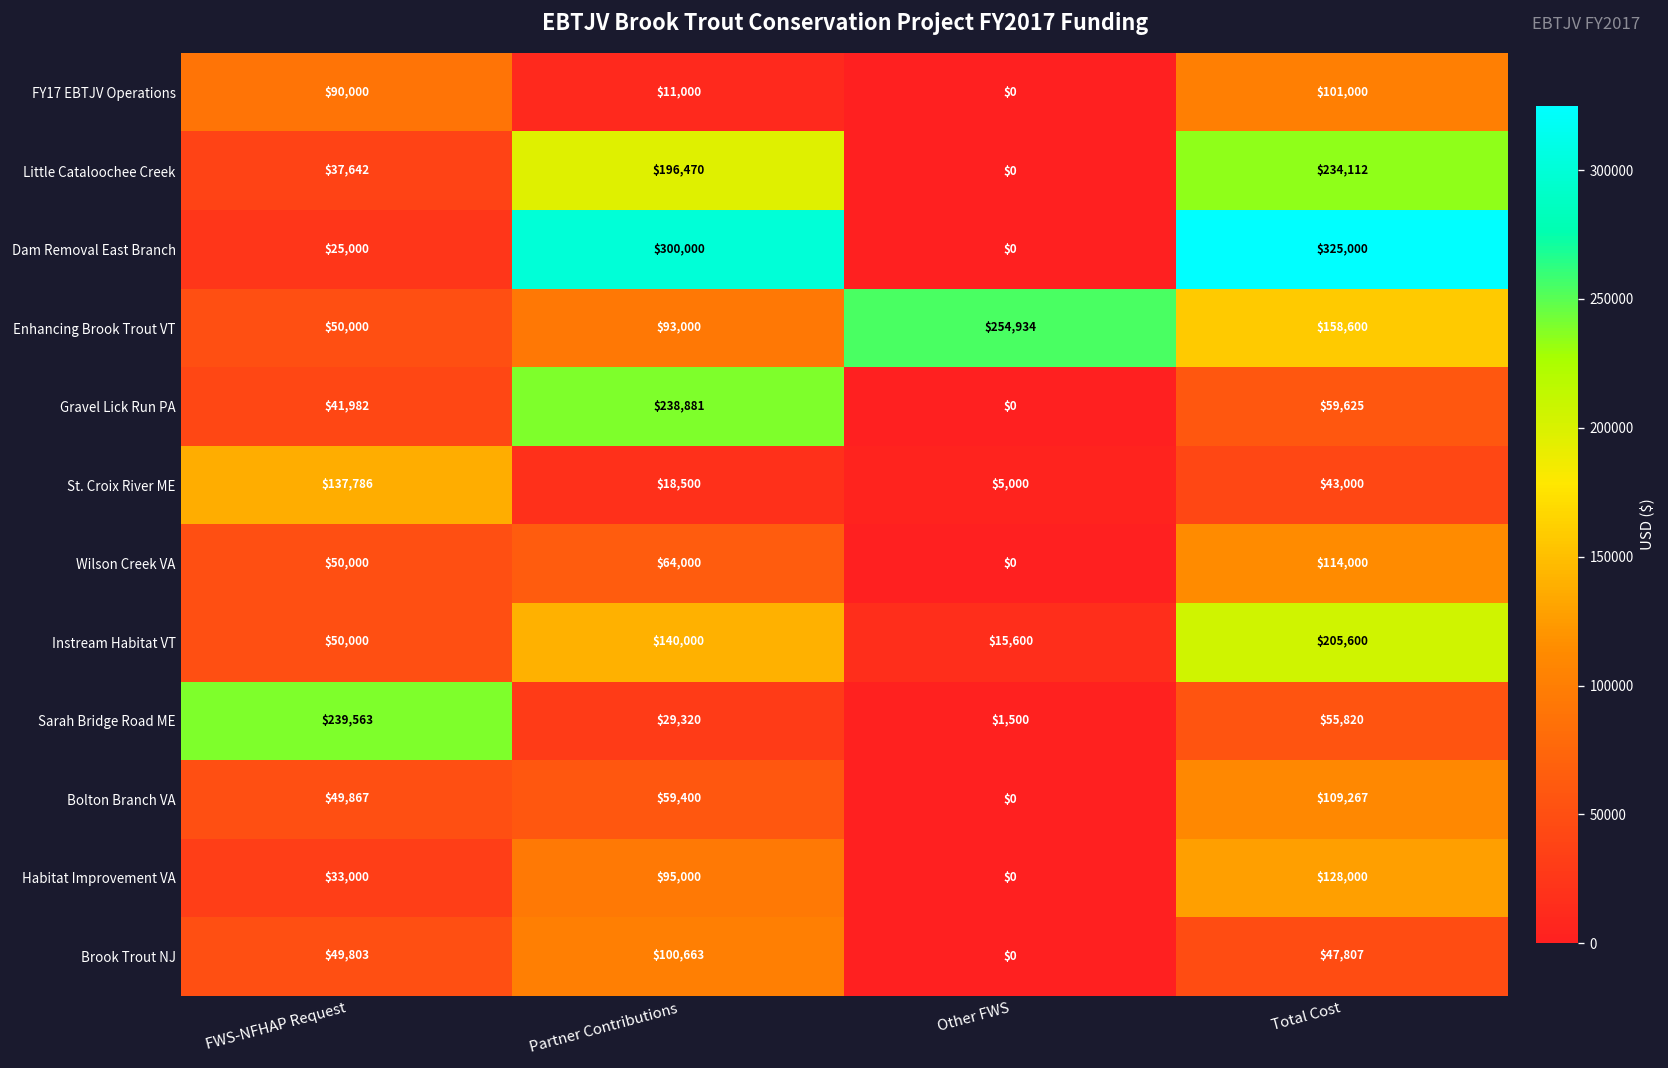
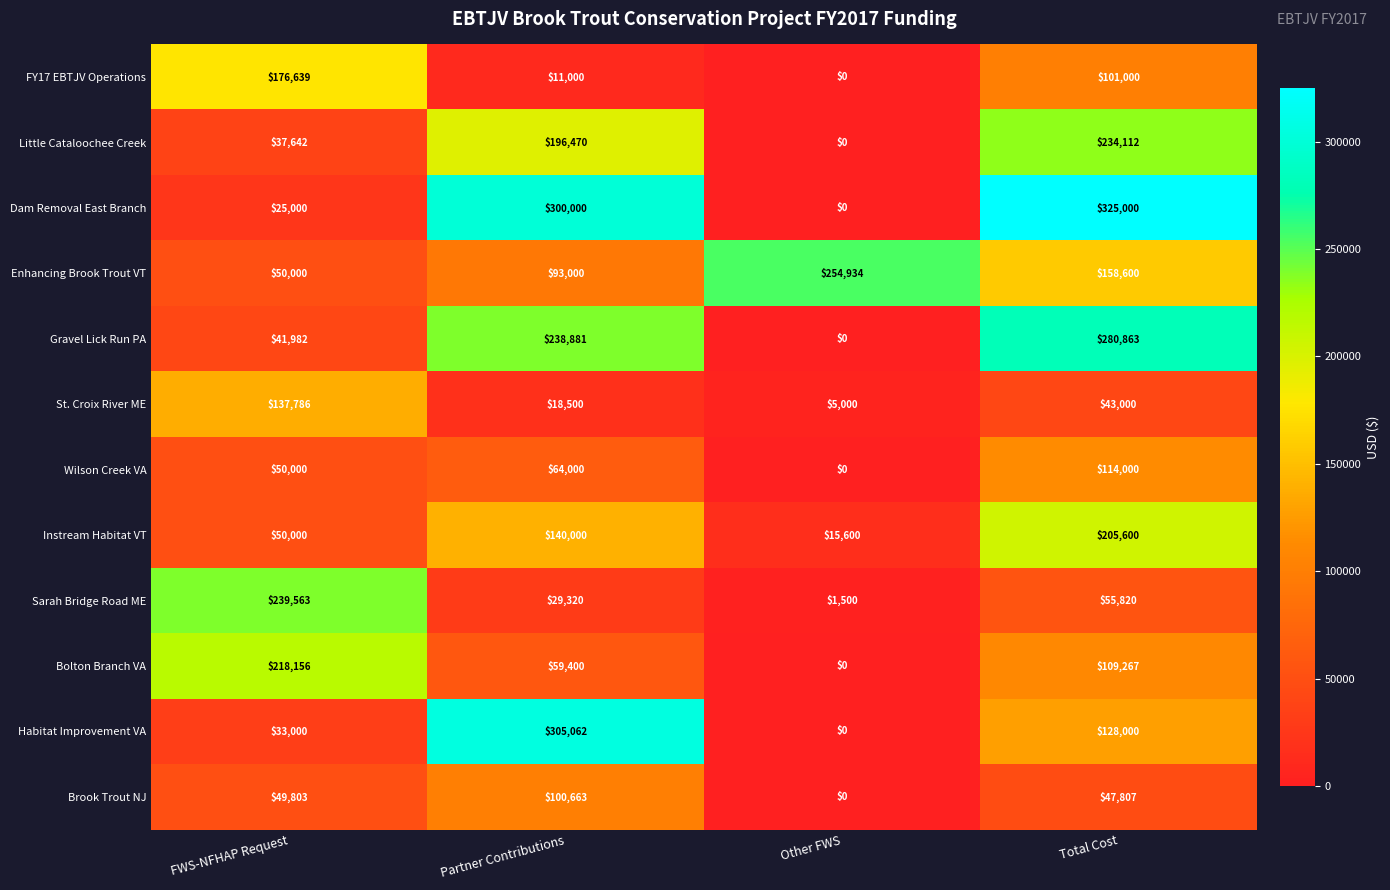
  {
    "FY17 EBTJV Operations": {
-     "FWS-NFHAP Request": "$90,000",
+     "FWS-NFHAP Request": "$176,639",
      "Partner Contributions": "$11,000",
      "Other FWS": "$0",
      "Total Cost": "$101,000"
    },
    "Little Cataloochee Creek": {
      "FWS-NFHAP Request": "$37,642",
      "Partner Contributions": "$196,470",
      "Other FWS": "$0",
      "Total Cost": "$234,112"
    },
    "Dam Removal East Branch": {
      "FWS-NFHAP Request": "$25,000",
      "Partner Contributions": "$300,000",
      "Other FWS": "$0",
      "Total Cost": "$325,000"
    },
    "Enhancing Brook Trout VT": {
      "FWS-NFHAP Request": "$50,000",
      "Partner Contributions": "$93,000",
      "Other FWS": "$254,934",
      "Total Cost": "$158,600"
    },
    "Gravel Lick Run PA": {
      "FWS-NFHAP Request": "$41,982",
      "Partner Contributions": "$238,881",
      "Other FWS": "$0",
-     "Total Cost": "$59,625"
+     "Total Cost": "$280,863"
    },
    "St. Croix River ME": {
      "FWS-NFHAP Request": "$137,786",
      "Partner Contributions": "$18,500",
      "Other FWS": "$5,000",
      "Total Cost": "$43,000"
    },
    "Wilson Creek VA": {
      "FWS-NFHAP Request": "$50,000",
      "Partner Contributions": "$64,000",
      "Other FWS": "$0",
      "Total Cost": "$114,000"
    },
    "Instream Habitat VT": {
      "FWS-NFHAP Request": "$50,000",
      "Partner Contributions": "$140,000",
      "Other FWS": "$15,600",
      "Total Cost": "$205,600"
    },
    "Sarah Bridge Road ME": {
      "FWS-NFHAP Request": "$239,563",
      "Partner Contributions": "$29,320",
      "Other FWS": "$1,500",
      "Total Cost": "$55,820"
    },
    "Bolton Branch VA": {
-     "FWS-NFHAP Request": "$49,867",
+     "FWS-NFHAP Request": "$218,156",
      "Partner Contributions": "$59,400",
      "Other FWS": "$0",
      "Total Cost": "$109,267"
    },
    "Habitat Improvement VA": {
      "FWS-NFHAP Request": "$33,000",
-     "Partner Contributions": "$95,000",
+     "Partner Contributions": "$305,062",
      "Other FWS": "$0",
      "Total Cost": "$128,000"
    },
    "Brook Trout NJ": {
      "FWS-NFHAP Request": "$49,803",
      "Partner Contributions": "$100,663",
      "Other FWS": "$0",
      "Total Cost": "$47,807"
    }
  }
